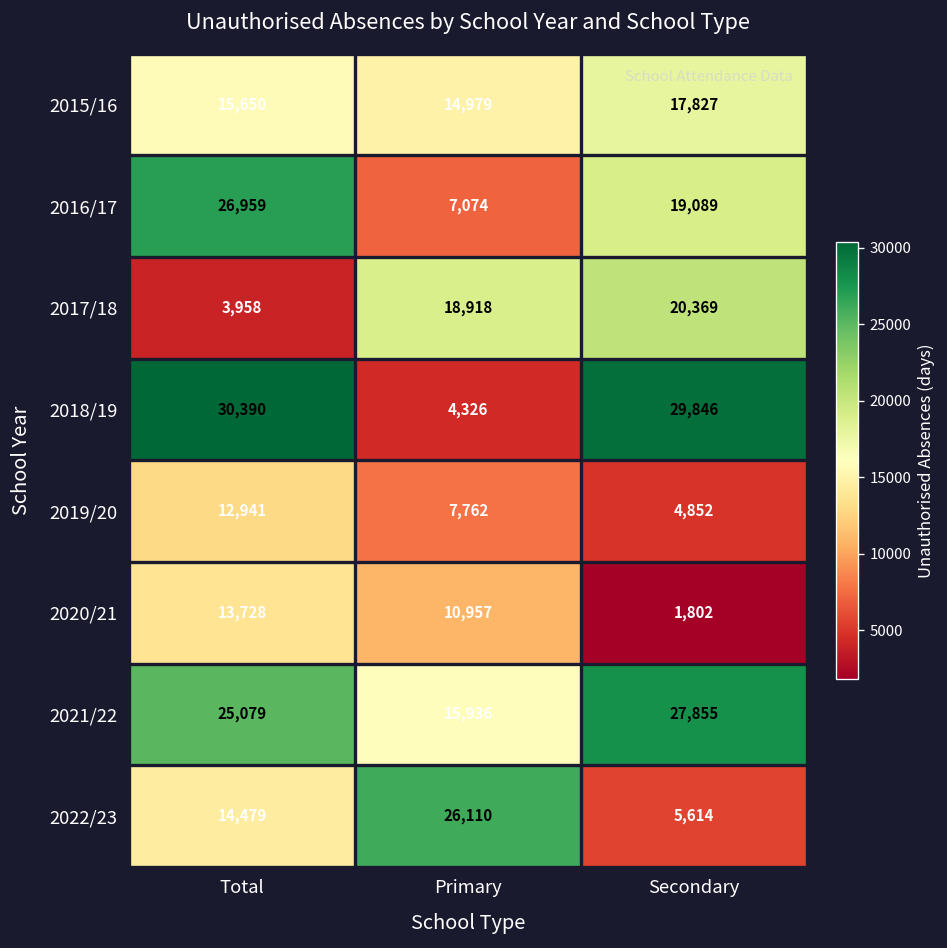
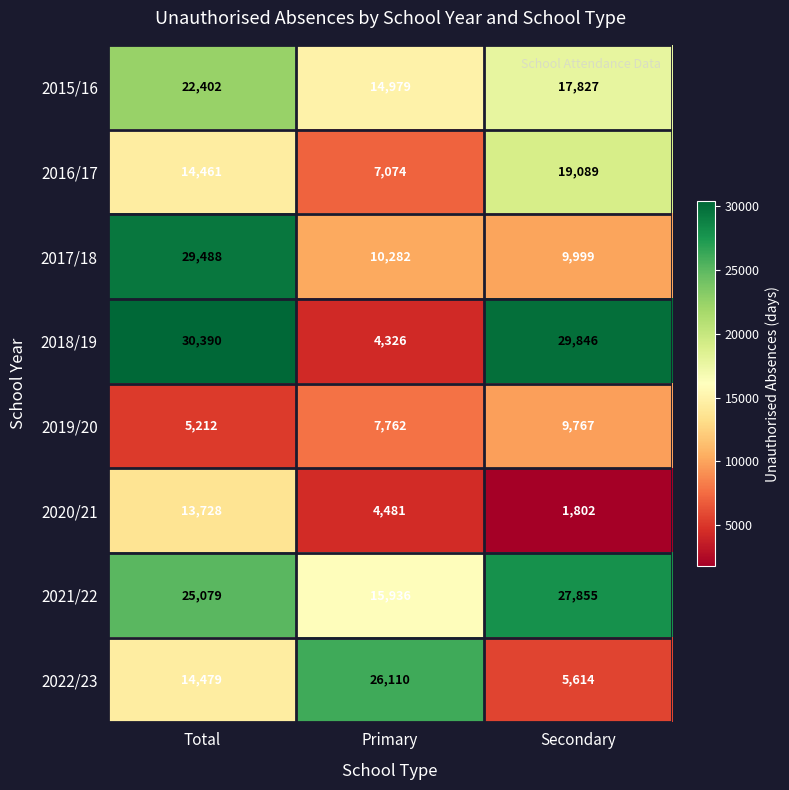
  {
    "2015/16": {
-     "Total": "15,650",
+     "Total": "22,402",
      "Primary": "14,979",
      "Secondary": "17,827"
    },
    "2016/17": {
-     "Total": "26,959",
+     "Total": "14,461",
      "Primary": "7,074",
      "Secondary": "19,089"
    },
    "2017/18": {
-     "Total": "3,958",
-     "Primary": "18,918",
-     "Secondary": "20,369"
+     "Total": "29,488",
+     "Primary": "10,282",
+     "Secondary": "9,999"
    },
    "2018/19": {
      "Total": "30,390",
      "Primary": "4,326",
      "Secondary": "29,846"
    },
    "2019/20": {
-     "Total": "12,941",
+     "Total": "5,212",
      "Primary": "7,762",
-     "Secondary": "4,852"
+     "Secondary": "9,767"
    },
    "2020/21": {
      "Total": "13,728",
-     "Primary": "10,957",
+     "Primary": "4,481",
      "Secondary": "1,802"
    },
    "2021/22": {
      "Total": "25,079",
      "Primary": "15,936",
      "Secondary": "27,855"
    },
    "2022/23": {
      "Total": "14,479",
      "Primary": "26,110",
      "Secondary": "5,614"
    }
  }
